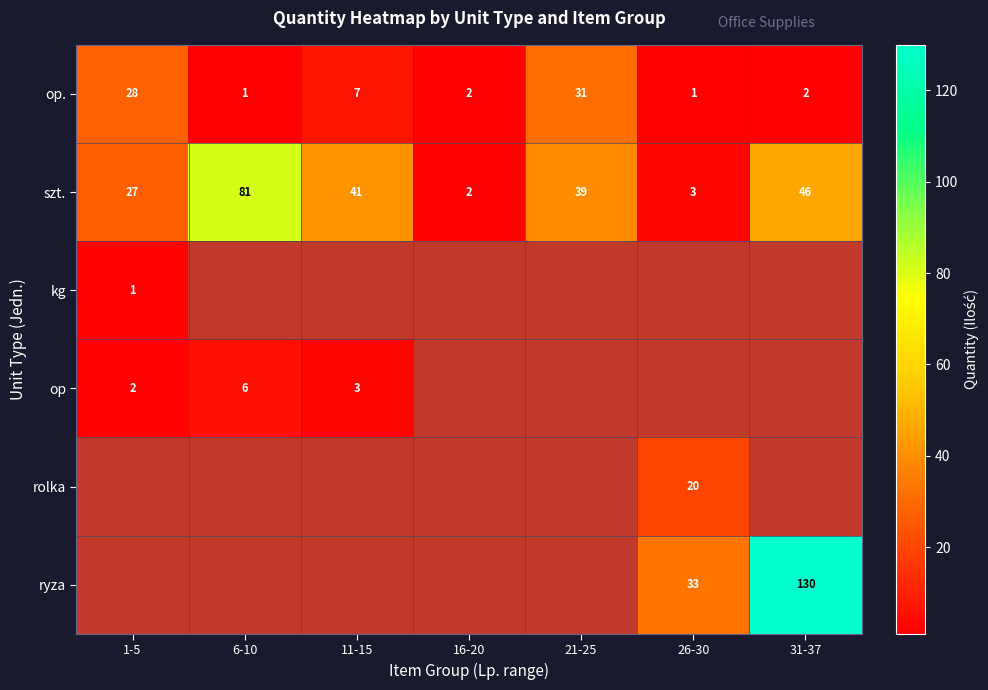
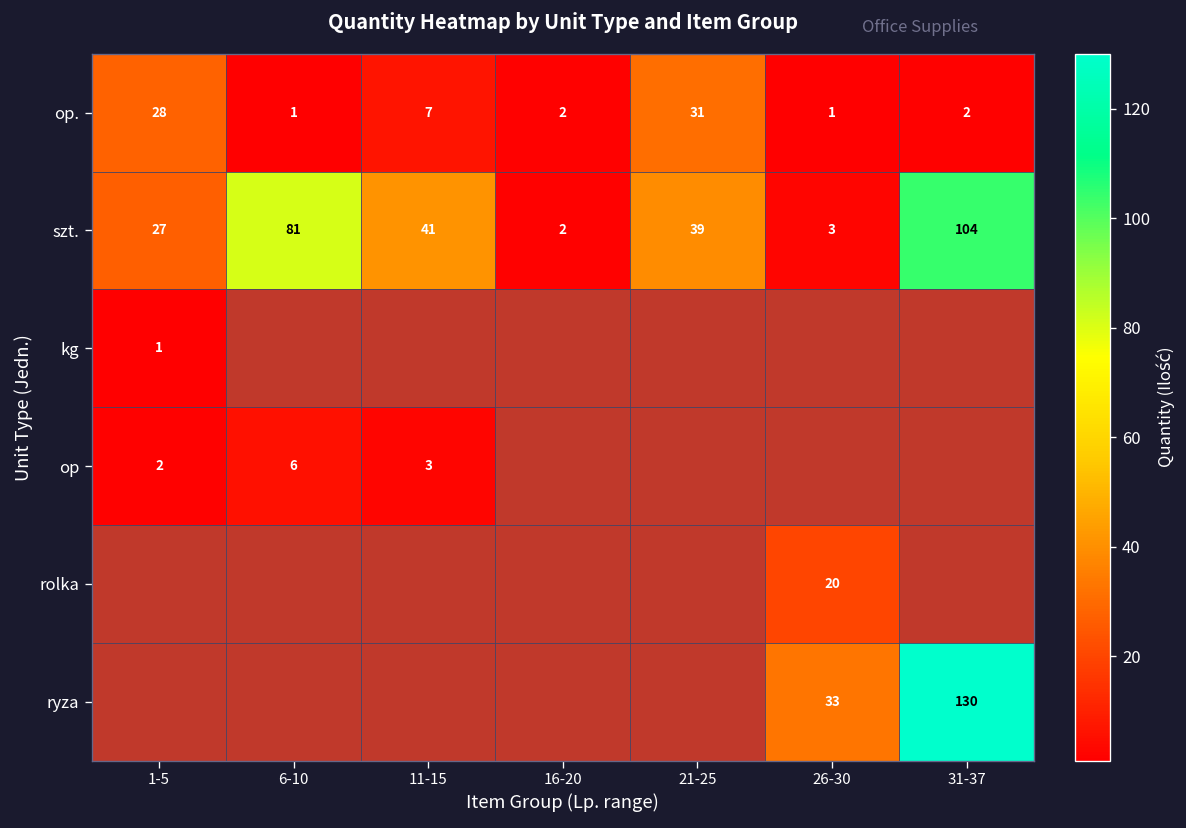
  {
    "op.": {
      "1-5": 28,
      "6-10": 1,
      "11-15": 7,
      "16-20": 2,
      "21-25": 31,
      "26-30": 1,
      "31-37": 2
    },
    "szt.": {
      "1-5": 27,
      "6-10": 81,
      "11-15": 41,
      "16-20": 2,
      "21-25": 39,
      "26-30": 3,
-     "31-37": 46
+     "31-37": 104
    },
    "kg": {
      "1-5": 1
    },
    "op": {
      "1-5": 2,
      "6-10": 6,
      "11-15": 3
    },
    "rolka": {
      "26-30": 20
    },
    "ryza": {
      "26-30": 33,
      "31-37": 130
    }
  }
